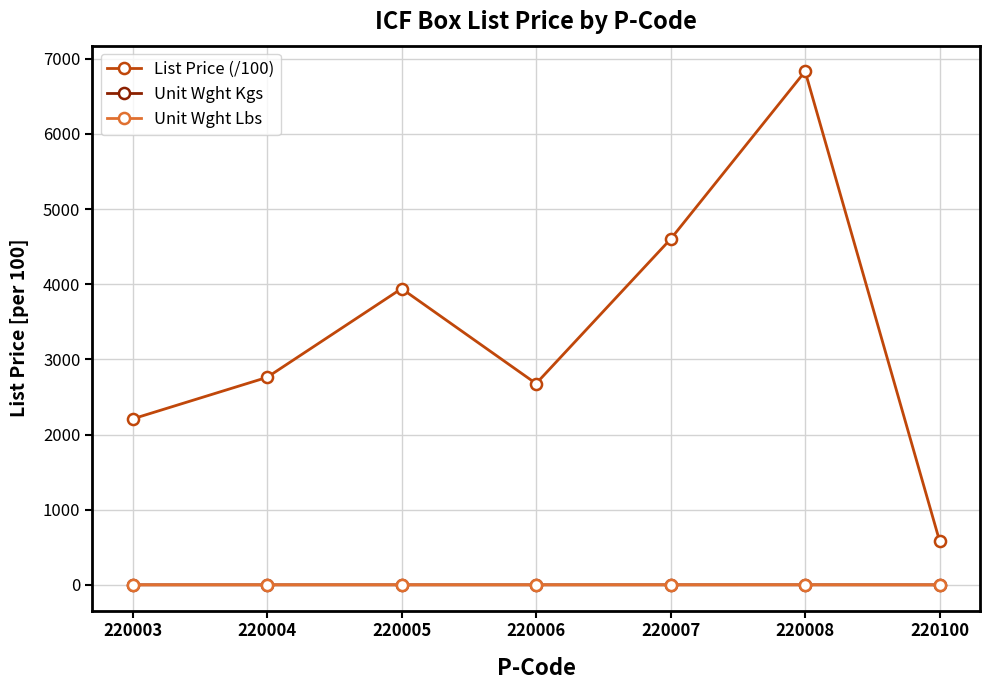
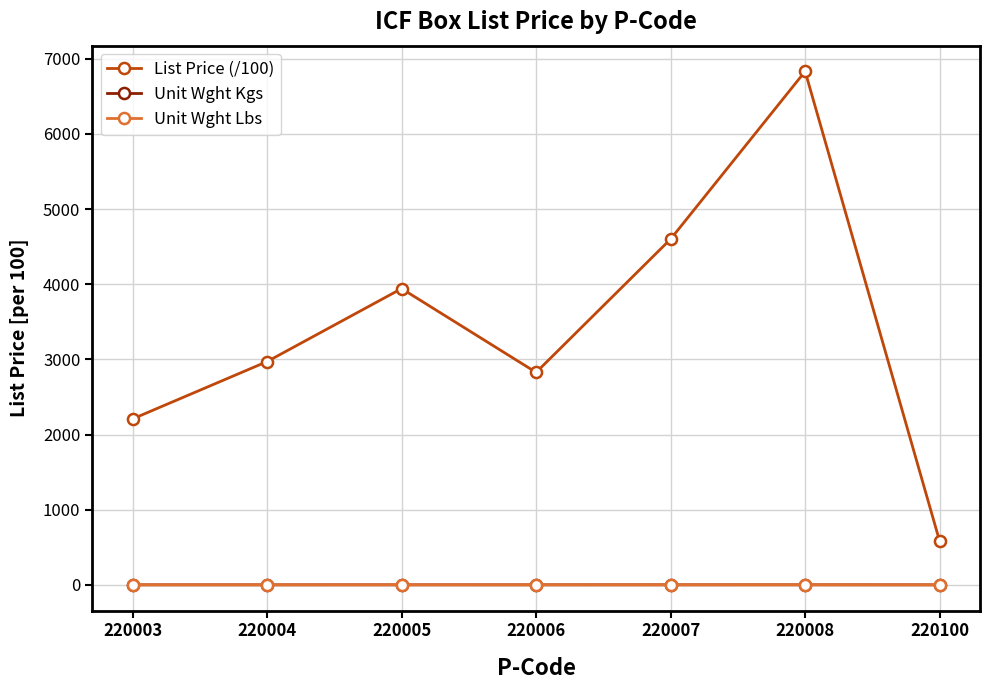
  {
    "List Price (/100)": {
      "220003": 2200,
-     "220004": 2800,
+     "220004": 3000,
      "220005": 3900,
-     "220006": 2700,
+     "220006": 2800,
      "220007": 4600,
      "220008": 6800,
      "220100": 600
    },
    "Unit Wght Lbs": {
      "220003": 0,
      "220004": 0,
      "220005": 0,
      "220006": 0,
      "220007": 0,
      "220008": 0,
      "220100": 0
    }
  }
